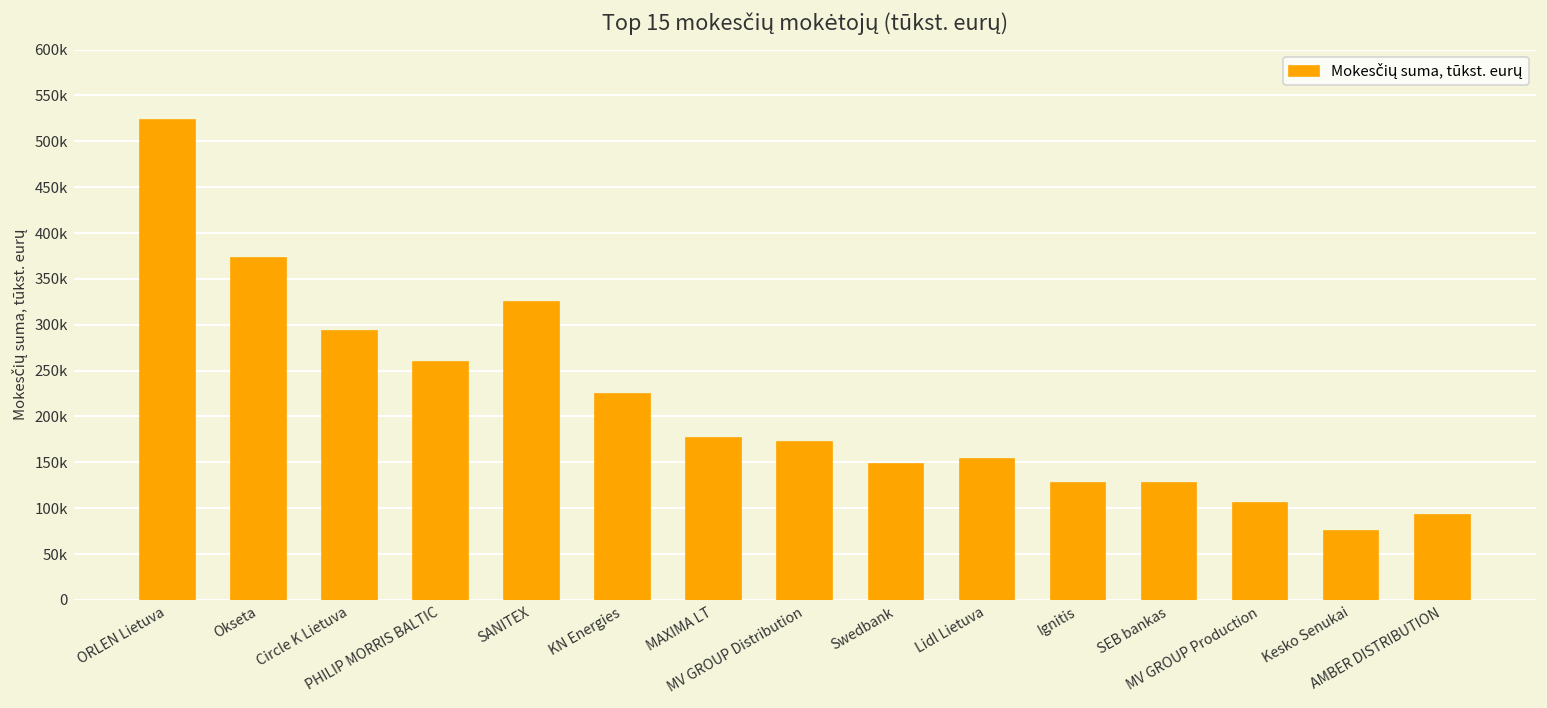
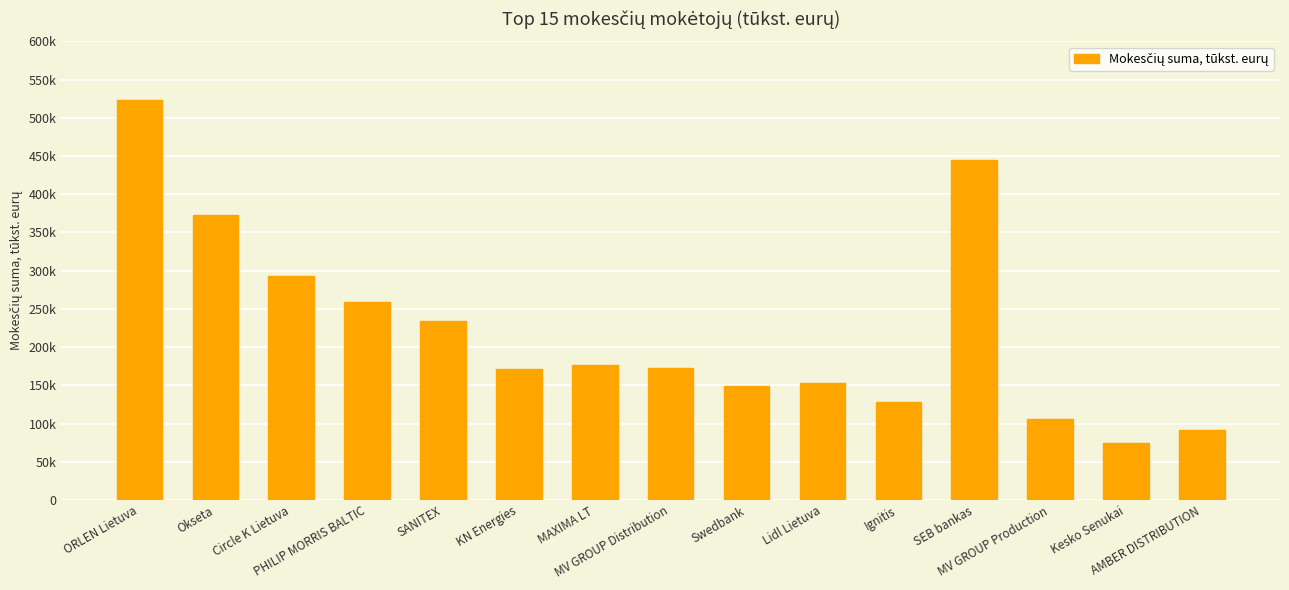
  {
    "ORLEN Lietuva": 520000,
    "Okseta": 370000,
    "Circle K Lietuva": 290000,
    "PHILIP MORRIS BALTIC": 260000,
-   "SANITEX": 320000,
-   "KN Energies": 220000,
+   "SANITEX": 230000,
+   "KN Energies": 170000,
    "MAXIMA LT": 180000,
    "MV GROUP Distribution": 170000,
    "Swedbank": 150000,
    "Lidl Lietuva": 150000,
    "Ignitis": 130000,
-   "SEB bankas": 130000,
+   "SEB bankas": 450000,
    "MV GROUP Production": 110000,
    "Kesko Senukai": 70000,
    "AMBER DISTRIBUTION": 90000
  }
